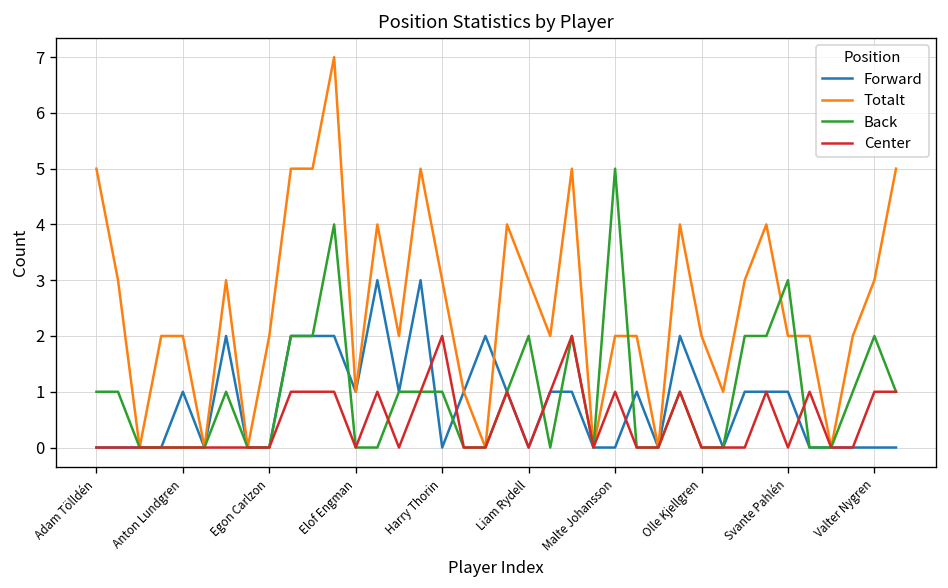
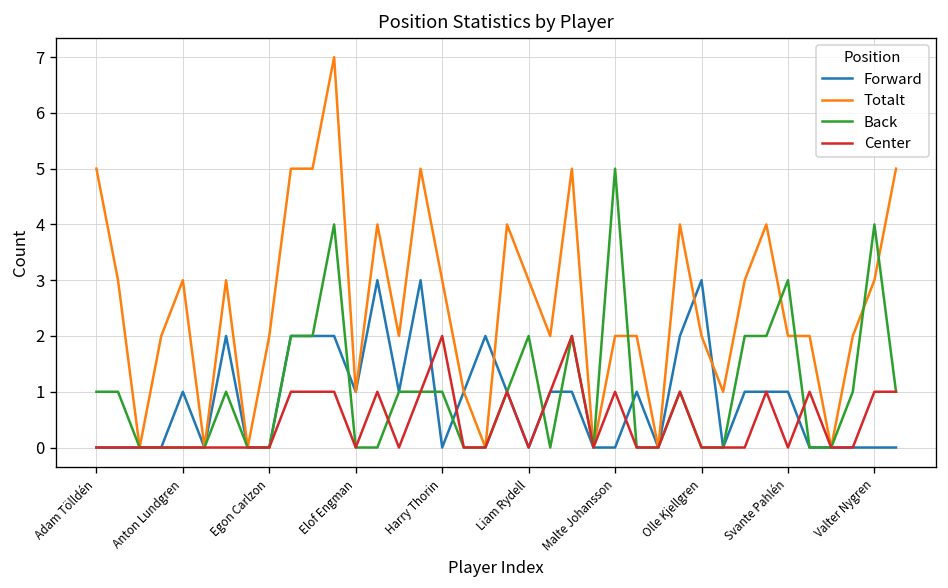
  {
    "Forward": {
      "Anton Lundgren": 1,
      "Harry Thorin": 0,
      "Malte Johansson": 0,
-     "Olle Kjellgren": 1,
+     "Olle Kjellgren": 3,
      "Svante Pahlén": 1,
      "Valter Nygren": 0
    },
    "Totalt": {
      "Adam Tölldén": 5,
-     "Anton Lundgren": 2,
+     "Anton Lundgren": 3,
      "Egon Carlzon": 2,
      "Harry Thorin": 3,
      "Liam Rydell": 3,
      "Malte Johansson": 2,
      "Olle Kjellgren": 2,
      "Svante Pahlén": 2,
      "Valter Nygren": 3
    },
    "Back": {
      "Adam Tölldén": 1,
      "Harry Thorin": 1,
      "Liam Rydell": 2,
      "Malte Johansson": 5,
      "Svante Pahlén": 3,
-     "Valter Nygren": 2
+     "Valter Nygren": 4
    },
    "Center": {
      "Harry Thorin": 2,
      "Malte Johansson": 1,
      "Svante Pahlén": 0,
      "Valter Nygren": 1
    }
  }
